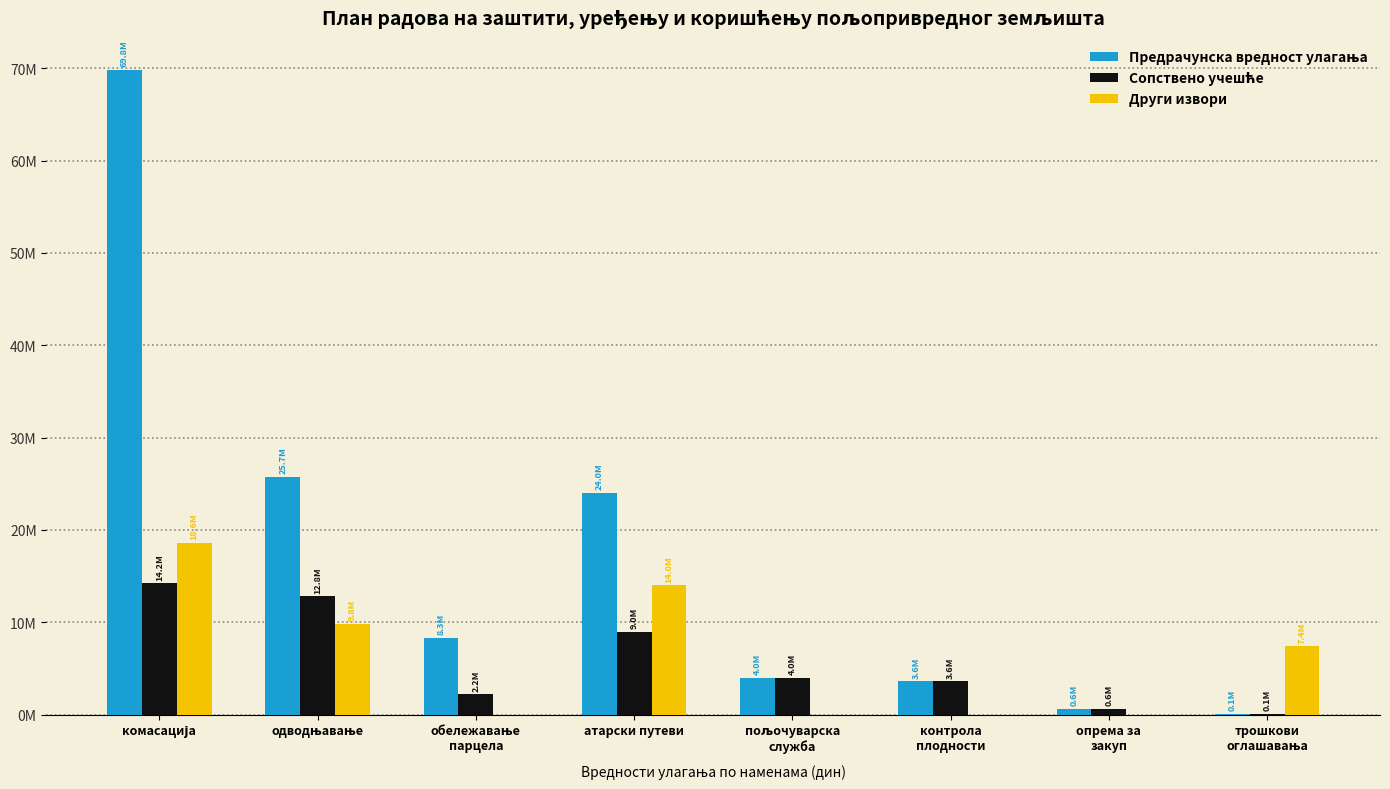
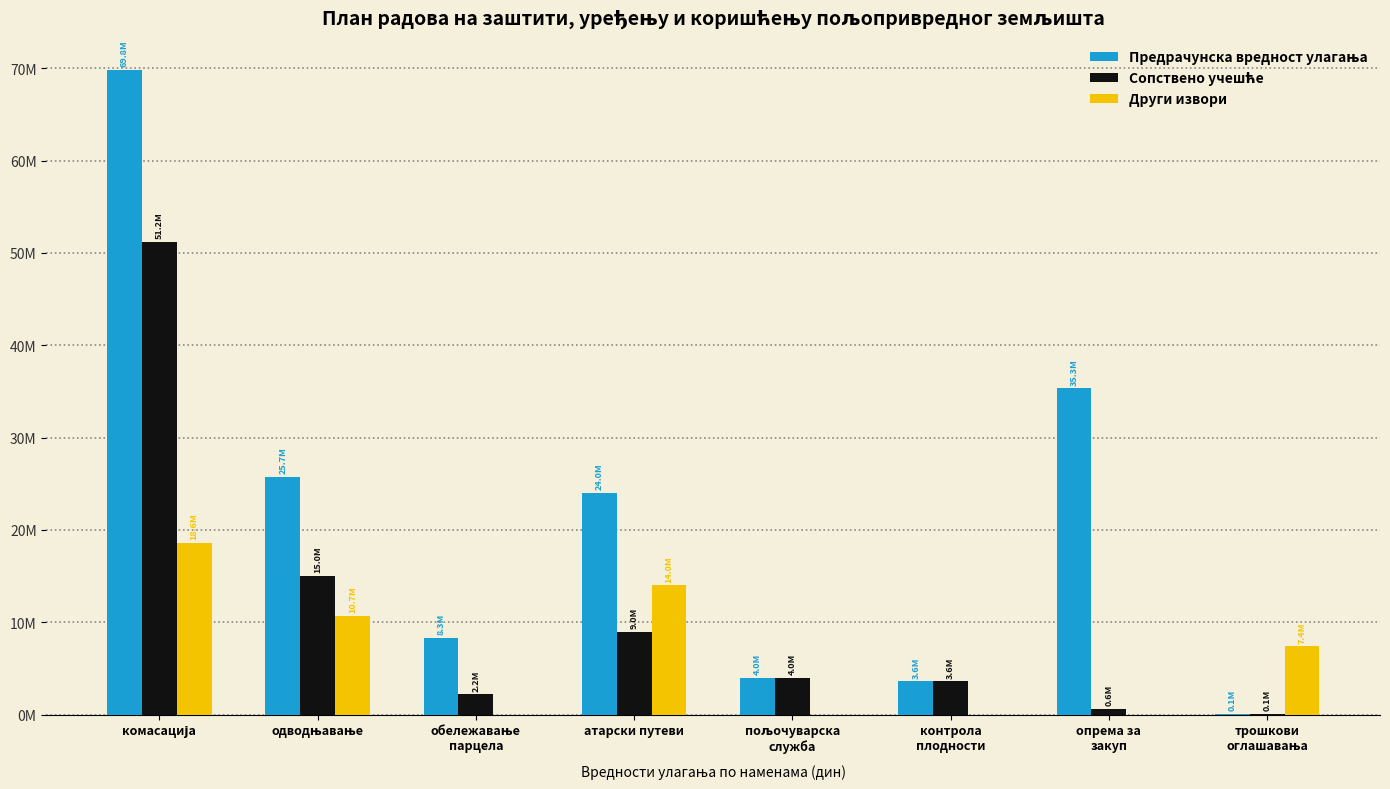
  {
    "Предрачунска вредност улагања": {
      "комасација": "69.8M",
      "одводњавање": "25.7M",
      "обележавање парцела": "8.3M",
      "атарски путеви": "24.0M",
      "пољочуварска служба": "4.0M",
      "контрола плодности": "3.6M",
-     "опрема за закуп": "0.6M",
+     "опрема за закуп": "35.3M",
      "трошкови оглашавања": "0.1M"
    },
    "Сопствено учешће": {
-     "комасација": "14.2M",
-     "одводњавање": "12.8M",
+     "комасација": "51.2M",
+     "одводњавање": "15.0M",
      "обележавање парцела": "2.2M",
      "атарски путеви": "9.0M",
      "пољочуварска служба": "4.0M",
      "контрола плодности": "3.6M",
      "опрема за закуп": "0.6M",
      "трошкови оглашавања": "0.1M"
    },
    "Други извори": {
      "комасација": "18.6M",
-     "одводњавање": "9.8M",
+     "одводњавање": "10.7M",
      "атарски путеви": "14.0M",
      "трошкови оглашавања": "7.4M"
    }
  }
